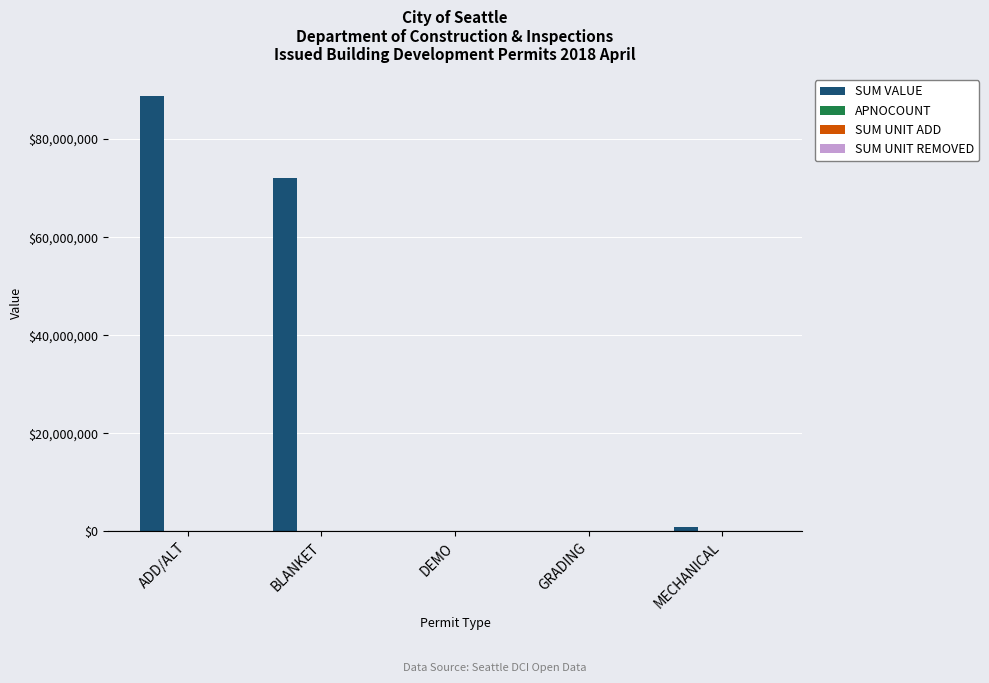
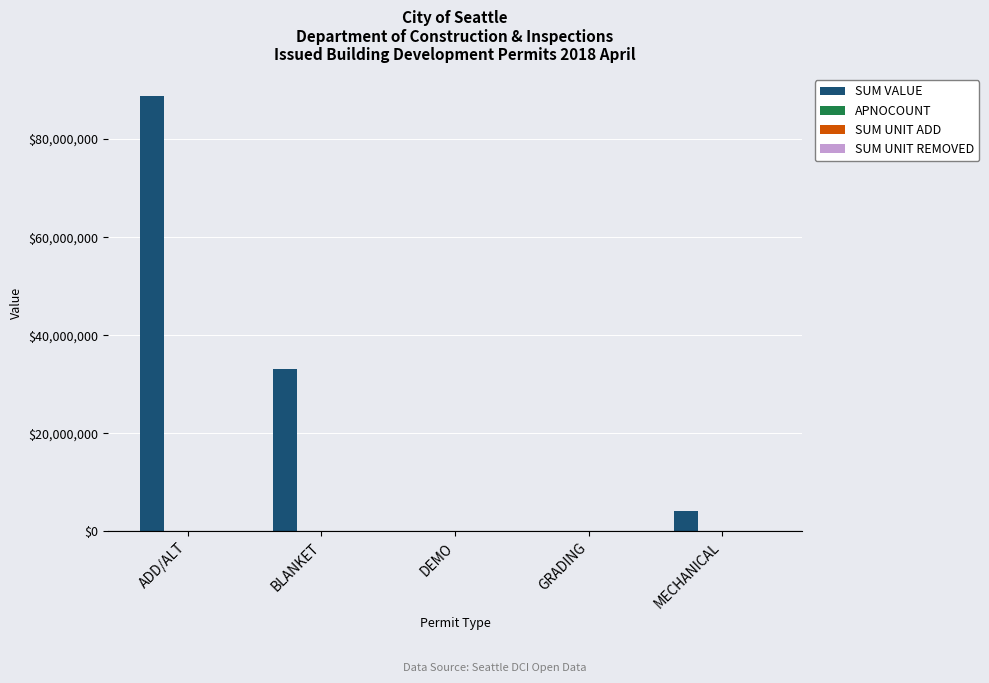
  {
    "SUM VALUE": {
      "ADD/ALT": "$89,000,000",
-     "BLANKET": "$72,000,000",
+     "BLANKET": "$33,000,000",
      "DEMO": "$0",
      "GRADING": "$0",
-     "MECHANICAL": "$1,000,000"
+     "MECHANICAL": "$4,000,000"
    },
    "SUM UNIT ADD": {
      "BLANKET": "$0",
      "DEMO": "$0",
      "GRADING": "$0",
      "MECHANICAL": "$0"
    },
    "SUM UNIT REMOVED": {
      "BLANKET": "$0",
      "GRADING": "$0",
      "MECHANICAL": "$0"
    }
  }
